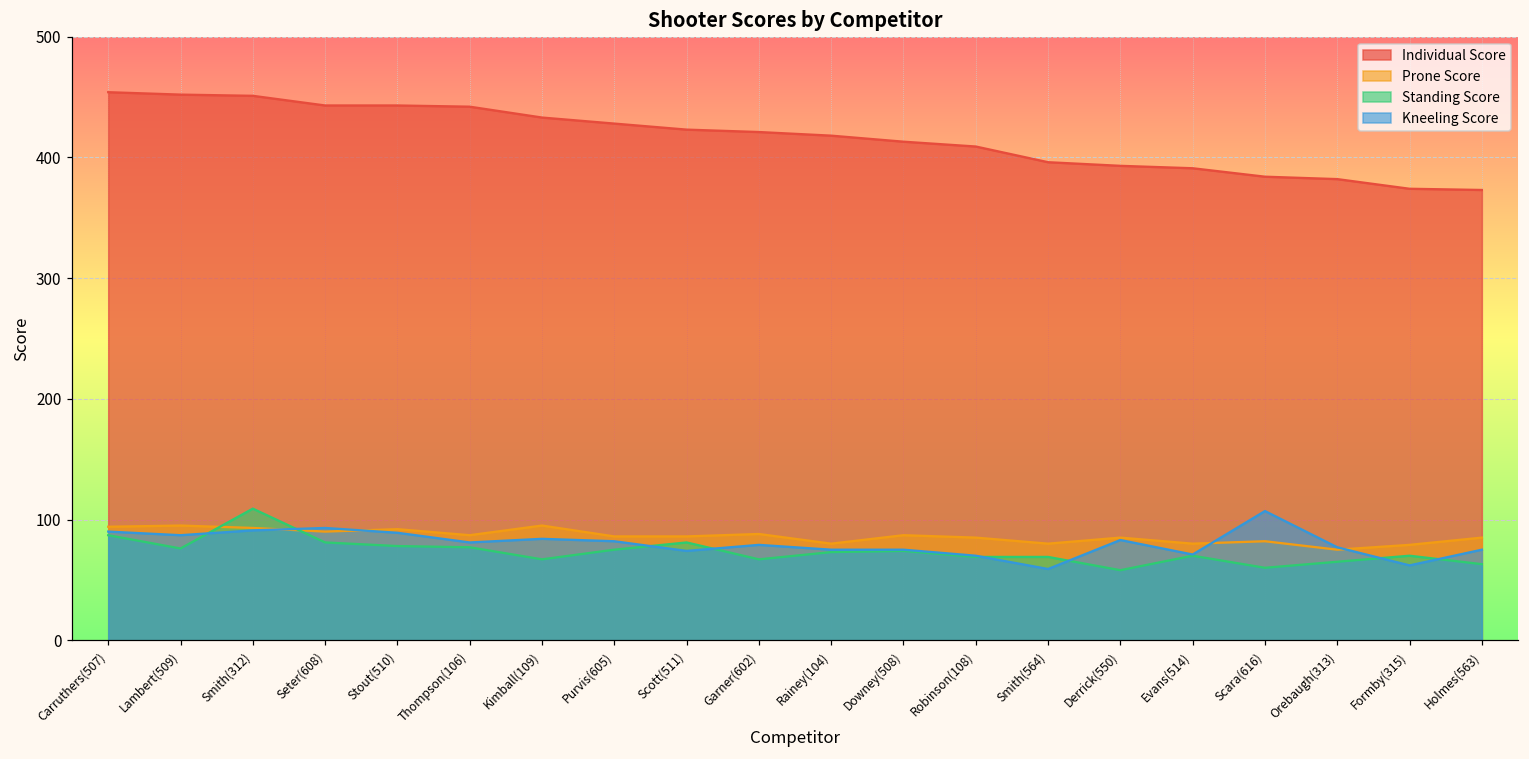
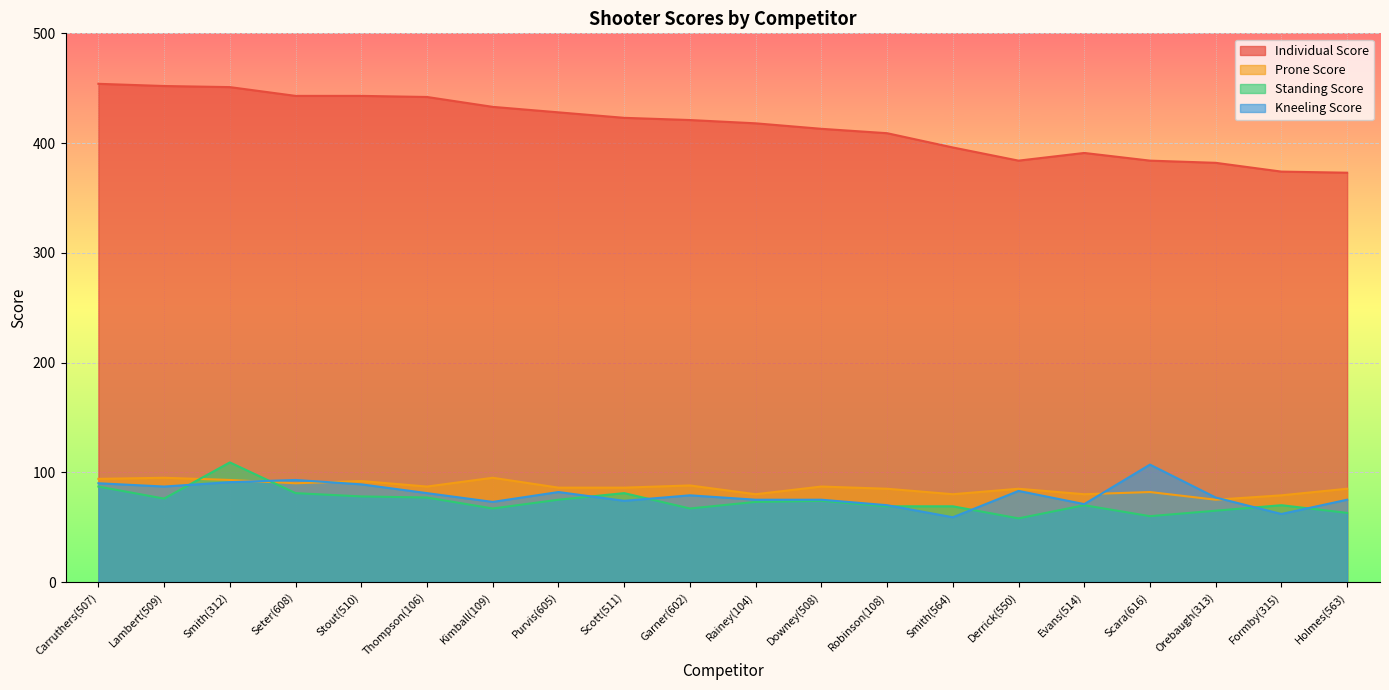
  {
    "Individual Score": {
      "Carruthers(507)": 454,
      "Lambert(509)": 452,
      "Smith(312)": 451,
      "Seter(608)": 443,
      "Stout(510)": 443,
      "Thompson(106)": 442,
      "Kimball(109)": 433,
      "Purvis(605)": 428,
      "Scott(511)": 423,
      "Garner(602)": 421,
      "Rainey(104)": 418,
      "Downey(508)": 413,
      "Robinson(108)": 409,
      "Smith(564)": 396,
-     "Derrick(550)": 393,
+     "Derrick(550)": 384,
      "Evans(514)": 391,
      "Scara(616)": 384,
      "Orebaugh(313)": 382,
      "Formby(315)": 374,
      "Holmes(563)": 373
    },
    "Prone Score": {
      "Carruthers(507)": 94,
      "Lambert(509)": 95,
      "Seter(608)": 90,
      "Stout(510)": 92,
      "Thompson(106)": 87,
      "Kimball(109)": 95,
      "Purvis(605)": 86,
      "Scott(511)": 86,
      "Garner(602)": 88,
      "Rainey(104)": 80,
      "Downey(508)": 87,
      "Robinson(108)": 85,
      "Smith(564)": 80,
      "Evans(514)": 80,
      "Scara(616)": 82,
      "Formby(315)": 79,
      "Holmes(563)": 85
    },
    "Standing Score": {
      "Carruthers(507)": 87,
      "Lambert(509)": 76,
      "Smith(312)": 109,
      "Seter(608)": 81,
      "Stout(510)": 78,
      "Thompson(106)": 77,
      "Kimball(109)": 67,
      "Purvis(605)": 75,
      "Scott(511)": 81,
      "Garner(602)": 67,
      "Smith(564)": 69,
      "Derrick(550)": 58,
      "Scara(616)": 60,
      "Orebaugh(313)": 65,
      "Formby(315)": 70,
      "Holmes(563)": 63
    },
    "Kneeling Score": {
      "Carruthers(507)": 90,
      "Lambert(509)": 87,
      "Seter(608)": 93,
      "Stout(510)": 89,
      "Thompson(106)": 81,
-     "Kimball(109)": 84,
+     "Kimball(109)": 73,
      "Purvis(605)": 82,
      "Scott(511)": 74,
      "Garner(602)": 79,
      "Smith(564)": 59,
      "Scara(616)": 107,
      "Formby(315)": 62,
      "Holmes(563)": 75
    }
  }
